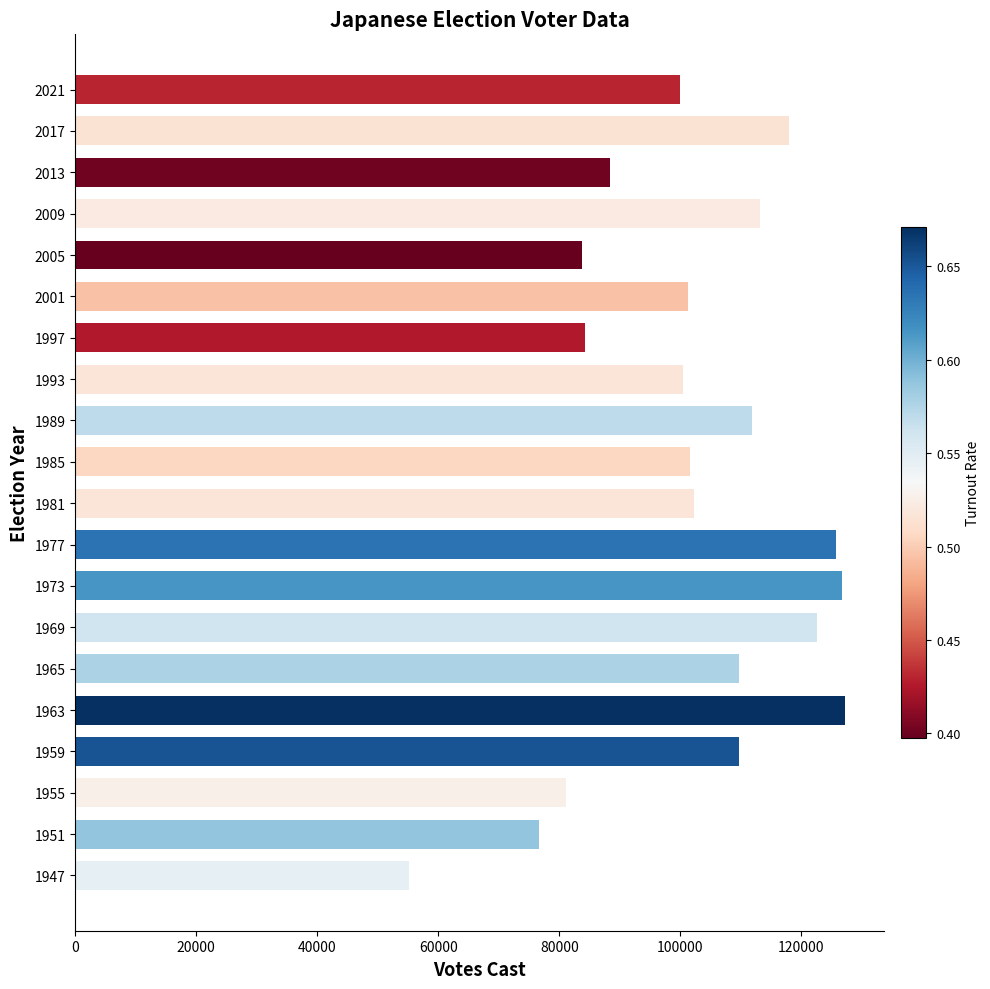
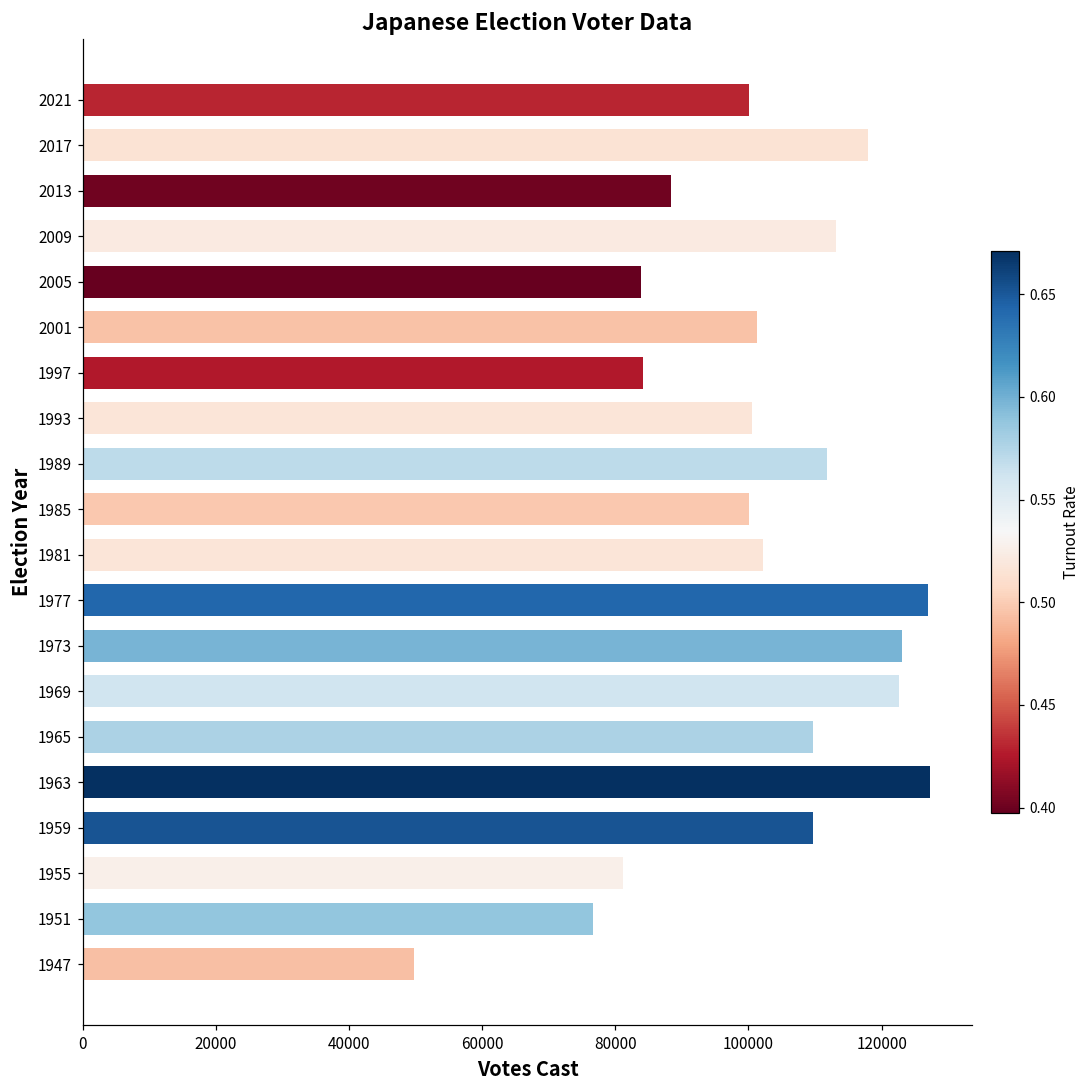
  {
    "2021": 100000,
    "2017": 118000,
    "2013": 88000,
    "2009": 113000,
    "2005": 84000,
    "2001": 101000,
    "1997": 84000,
    "1993": 100000,
    "1989": 112000,
-   "1985": 102000,
+   "1985": 100000,
    "1981": 102000,
-   "1977": 126000,
-   "1973": 127000,
+   "1977": 127000,
+   "1973": 123000,
    "1969": 123000,
    "1965": 110000,
    "1963": 127000,
    "1959": 110000,
    "1955": 81000,
    "1951": 77000,
-   "1947": 55000
+   "1947": 50000
  }
